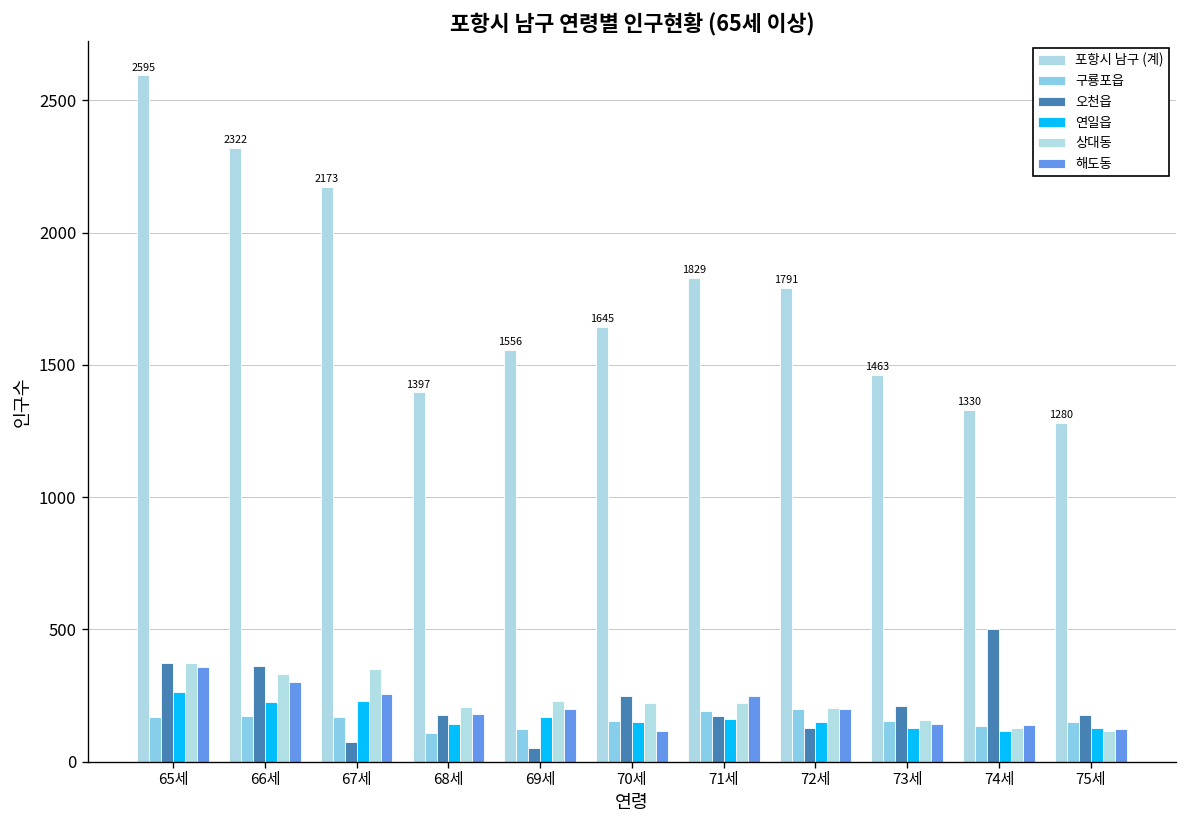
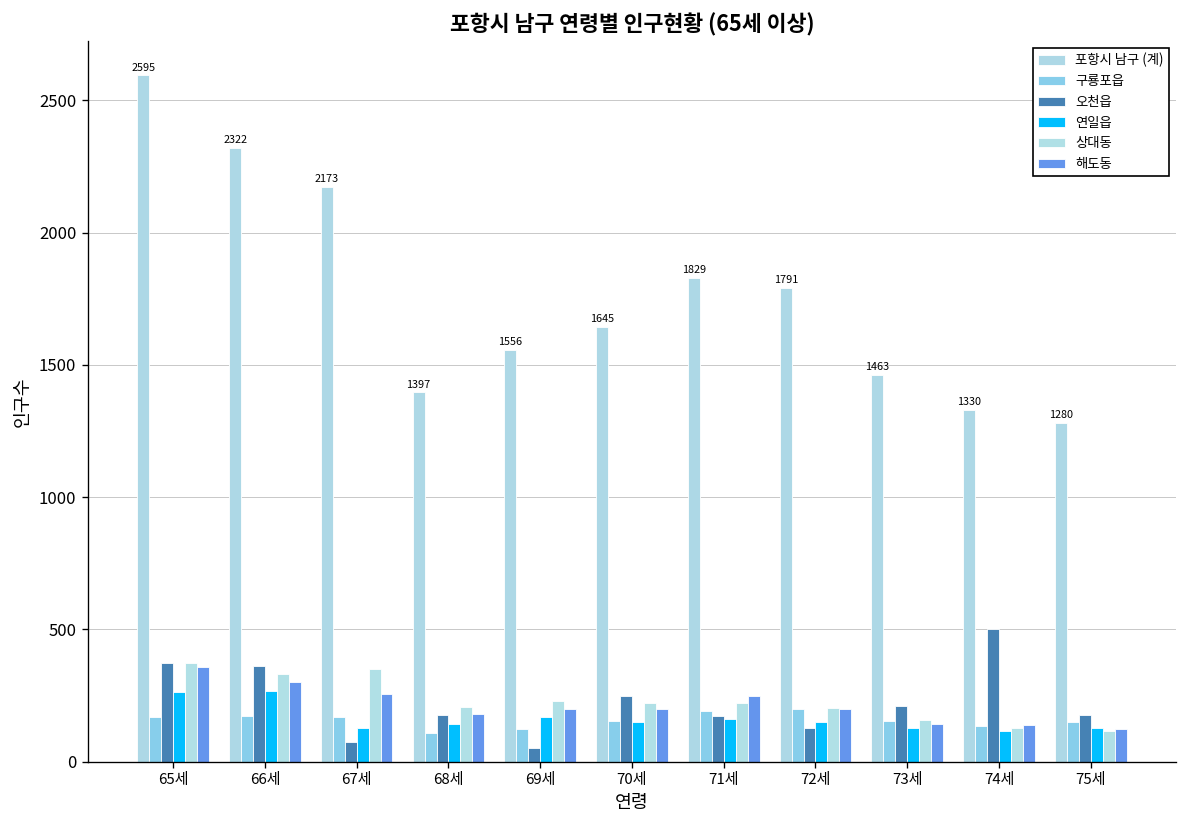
  {
    "오천읍": {
      "65세": 370,
      "66세": 360,
      "67세": 70,
      "68세": 180,
      "69세": 50,
      "70세": 250,
      "71세": 170,
      "72세": 130,
      "73세": 210,
      "74세": 500,
      "75세": 180
    },
    "연일읍": {
      "65세": 270,
-     "66세": 230,
-     "67세": 230,
+     "66세": 270,
+     "67세": 130,
      "68세": 140,
      "69세": 170,
      "70세": 150,
      "71세": 160,
      "72세": 150,
      "73세": 130,
      "74세": 120,
      "75세": 130
    },
    "해도동": {
      "65세": 360,
      "66세": 300,
      "67세": 260,
      "68세": 180,
      "69세": 200,
-     "70세": 120,
+     "70세": 200,
      "71세": 250,
      "72세": 200,
      "73세": 140,
      "74세": 140,
      "75세": 120
    }
  }
